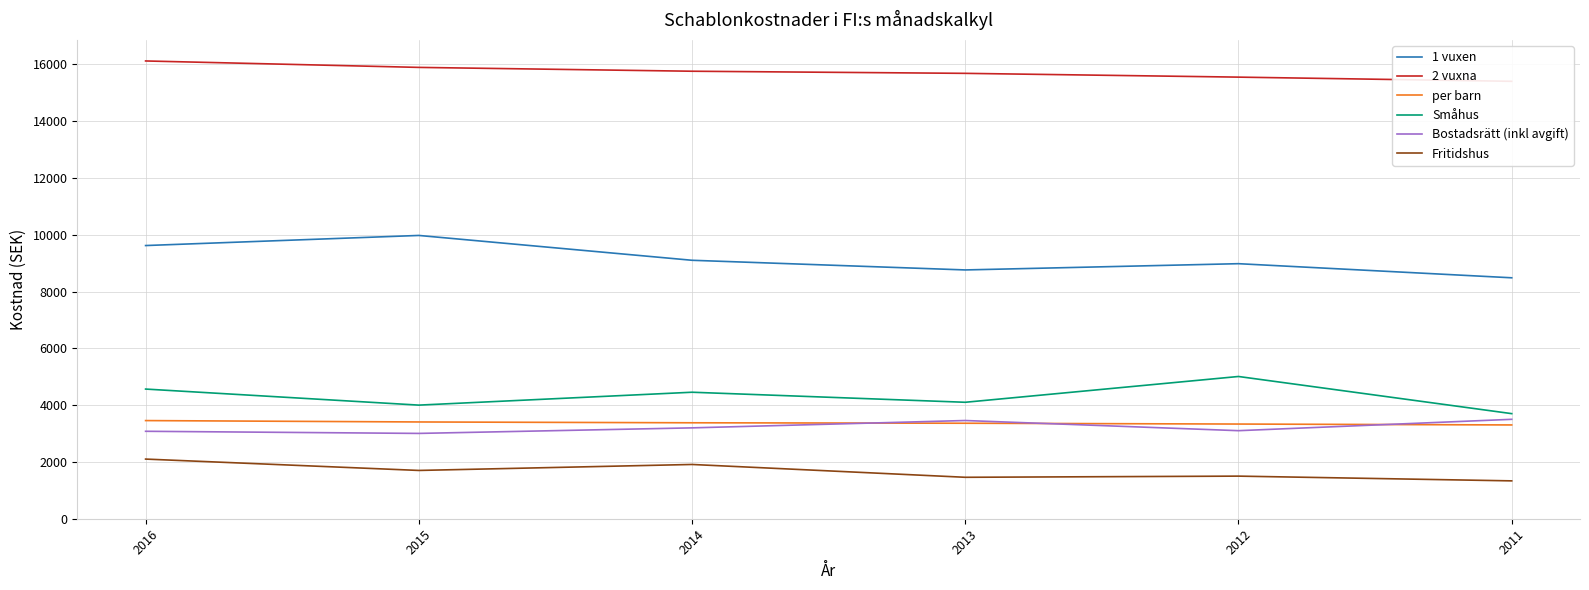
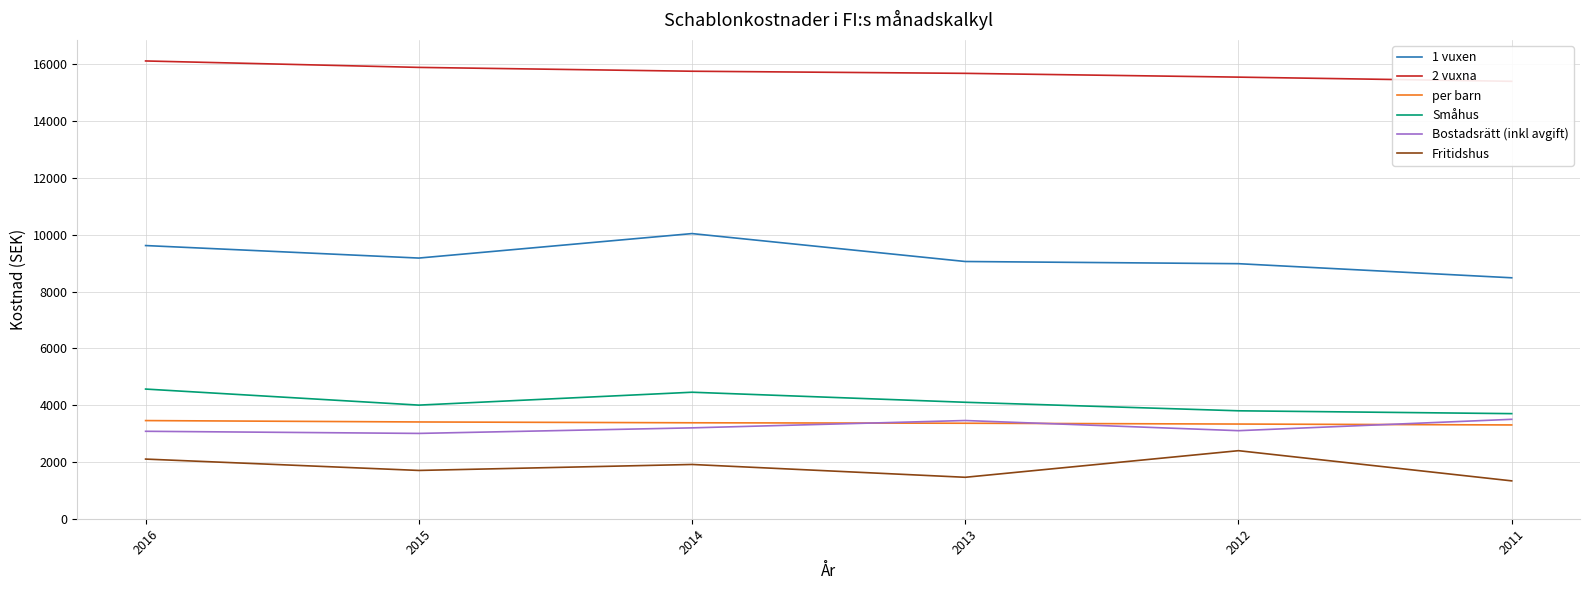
  {
    "1 vuxen": {
      "2016": 9600,
-     "2015": 10000,
-     "2014": 9100,
-     "2013": 8800,
+     "2015": 9200,
+     "2014": 10000,
+     "2013": 9100,
      "2012": 9000,
      "2011": 8500
    },
    "2 vuxna": {
      "2016": 16100,
      "2015": 15900,
      "2014": 15800,
      "2013": 15700,
      "2012": 15500
    },
    "per barn": {
      "2016": 3500,
      "2015": 3400,
      "2014": 3400,
      "2013": 3400,
      "2012": 3300,
      "2011": 3300
    },
    "Småhus": {
      "2016": 4600,
      "2015": 4000,
      "2014": 4500,
      "2013": 4100,
-     "2012": 5000,
+     "2012": 3800,
      "2011": 3700
    },
    "Bostadsrätt (inkl avgift)": {
      "2016": 3100,
      "2015": 3000,
      "2014": 3200,
      "2013": 3500,
      "2012": 3100,
      "2011": 3500
    },
    "Fritidshus": {
      "2016": 2100,
      "2015": 1700,
      "2014": 1900,
      "2013": 1500,
-     "2012": 1500,
+     "2012": 2400,
      "2011": 1300
    }
  }
